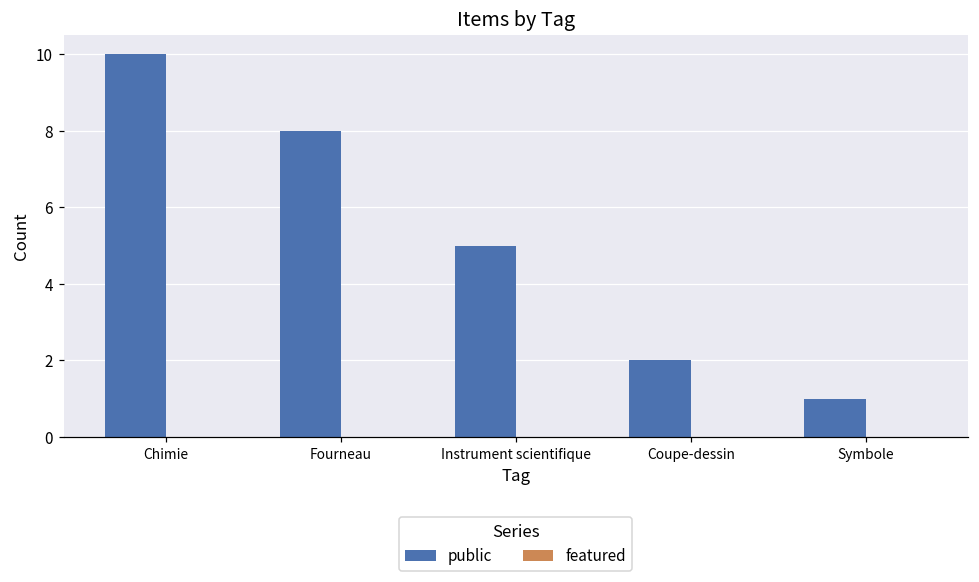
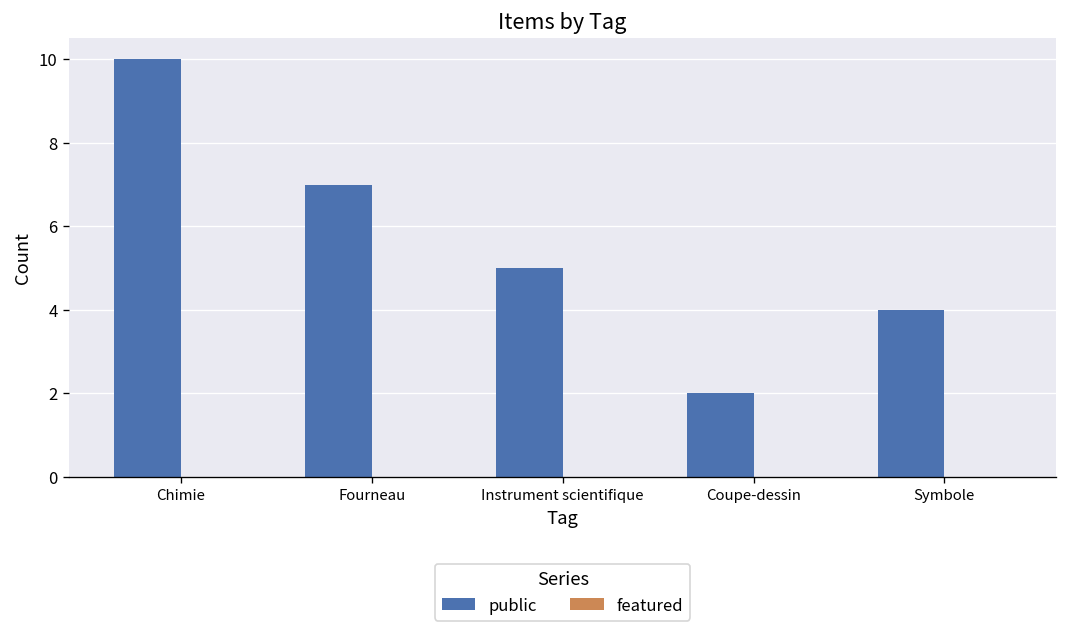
  {
    "public": {
      "Chimie": 10,
-     "Fourneau": 8,
+     "Fourneau": 7,
      "Instrument scientifique": 5,
      "Coupe-dessin": 2,
-     "Symbole": 1
+     "Symbole": 4
    },
    "featured": {
      "Chimie": 0,
      "Fourneau": 0,
      "Instrument scientifique": 0,
      "Coupe-dessin": 0,
      "Symbole": 0
    }
  }
